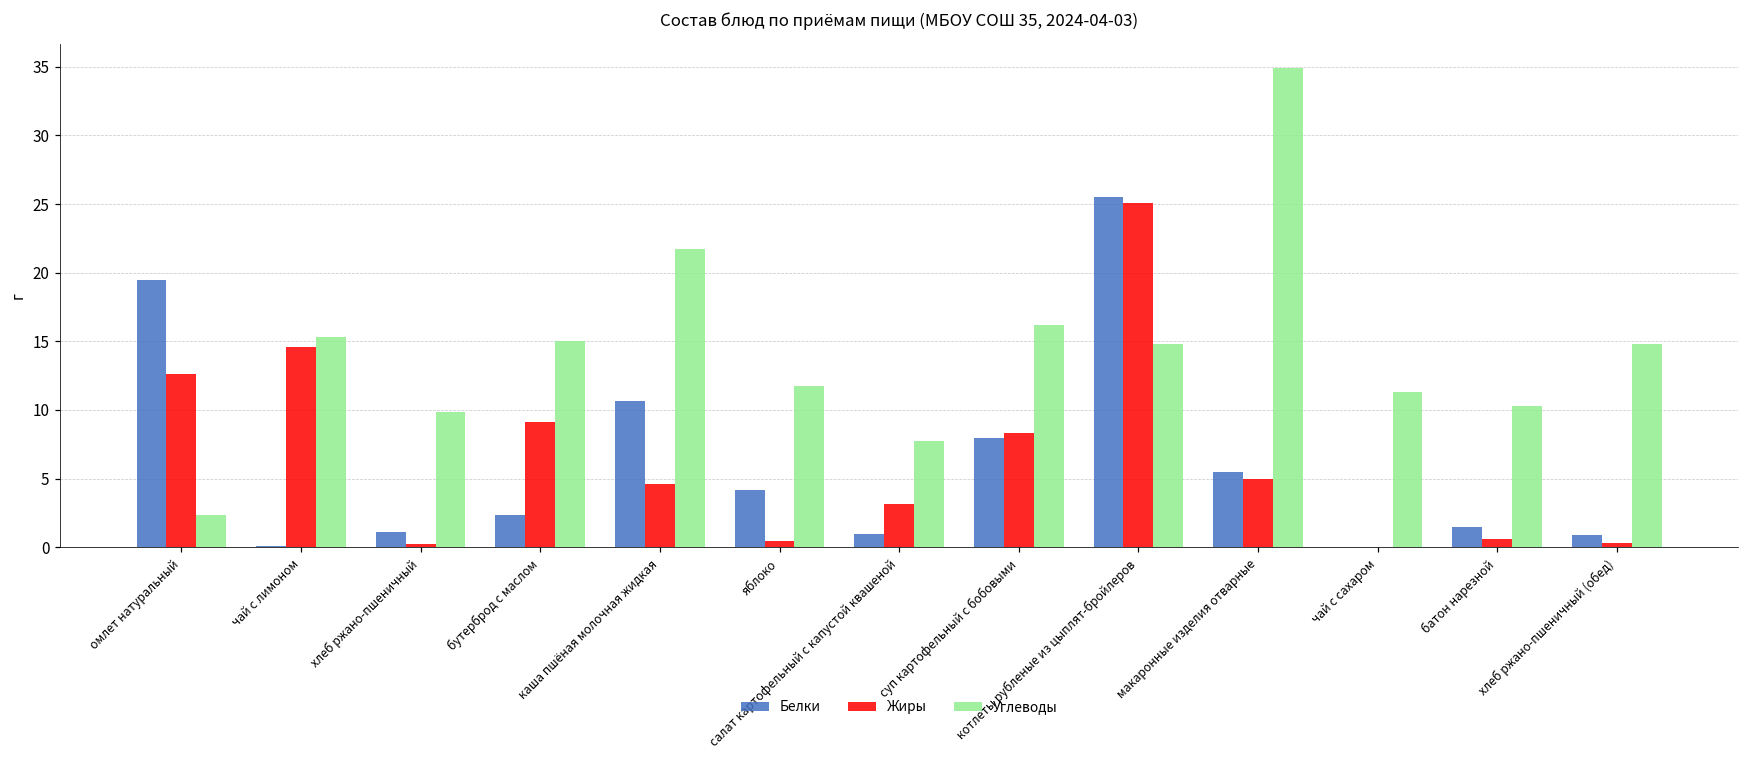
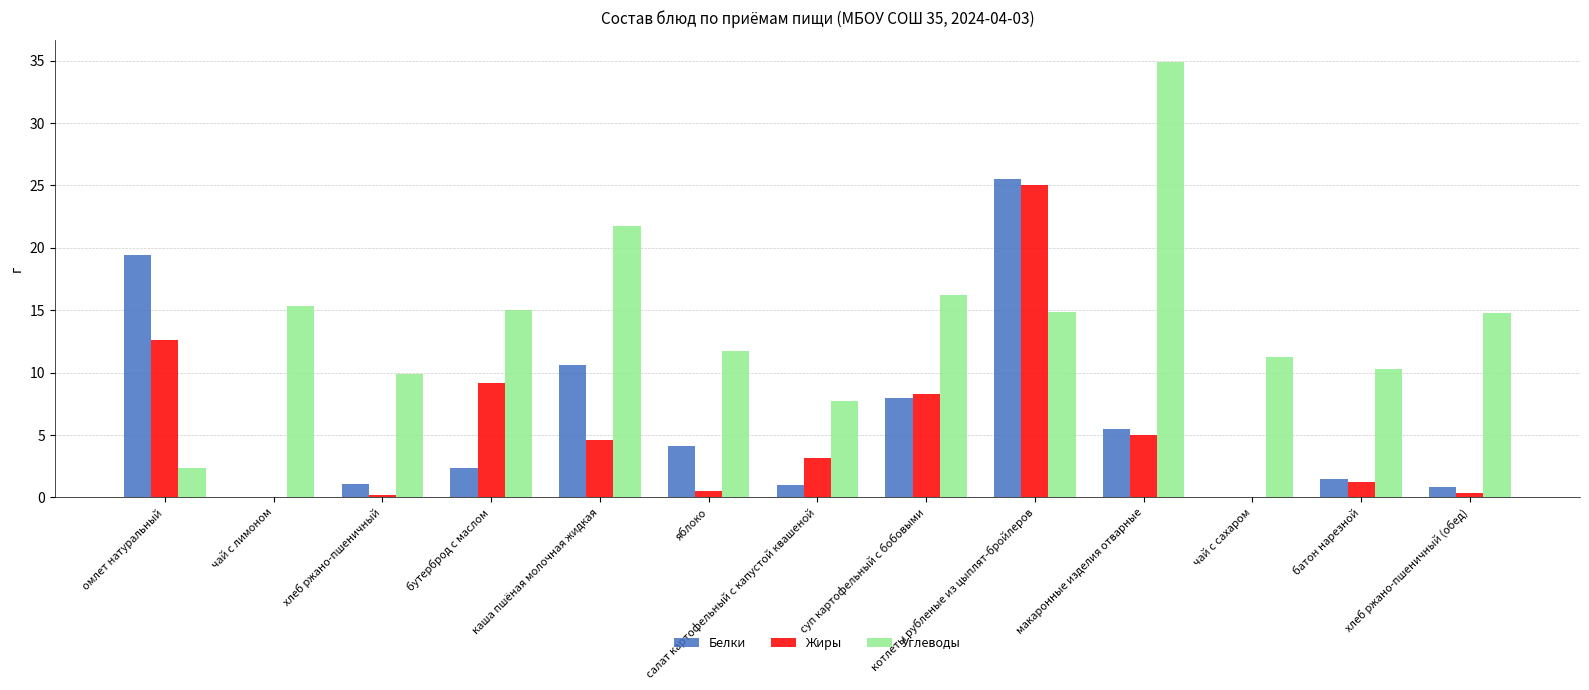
  {
    "Белки": {
      "омлет натуральный": 19.4,
      "хлеб ржано-пшеничный": 1.1,
      "бутерброд с маслом": 2.4,
      "каша пшёная молочная жидкая": 10.6,
      "яблоко": 4.1,
      "салат картофельный с капустой квашеной": 1.0,
      "суп картофельный с бобовыми": 8.0,
      "котлеты рубленые из цыплят-бройлеров": 25.5,
      "макаронные изделия отварные": 5.5,
      "чай с сахаром": 0.0,
      "батон нарезной": 1.5,
      "хлеб ржано-пшеничный (обед)": 0.9
    },
    "Жиры": {
      "омлет натуральный": 12.6,
-     "чай с лимоном": 14.6,
+     "чай с лимоном": 0.0,
      "хлеб ржано-пшеничный": 0.2,
      "бутерброд с маслом": 9.2,
      "каша пшёная молочная жидкая": 4.6,
      "яблоко": 0.5,
      "салат картофельный с капустой квашеной": 3.2,
      "суп картофельный с бобовыми": 8.3,
      "котлеты рубленые из цыплят-бройлеров": 25.1,
      "макаронные изделия отварные": 5.0,
      "чай с сахаром": 0.0,
-     "батон нарезной": 0.6,
+     "батон нарезной": 1.2,
      "хлеб ржано-пшеничный (обед)": 0.3
    },
    "Углеводы": {
      "омлет натуральный": 2.4,
      "чай с лимоном": 15.3,
      "хлеб ржано-пшеничный": 9.9,
      "бутерброд с маслом": 15.0,
      "каша пшёная молочная жидкая": 21.7,
      "яблоко": 11.8,
      "салат картофельный с капустой квашеной": 7.7,
      "суп картофельный с бобовыми": 16.2,
      "котлеты рубленые из цыплят-бройлеров": 14.8,
      "макаронные изделия отварные": 34.9,
      "чай с сахаром": 11.3,
      "батон нарезной": 10.3,
      "хлеб ржано-пшеничный (обед)": 14.8
    }
  }
